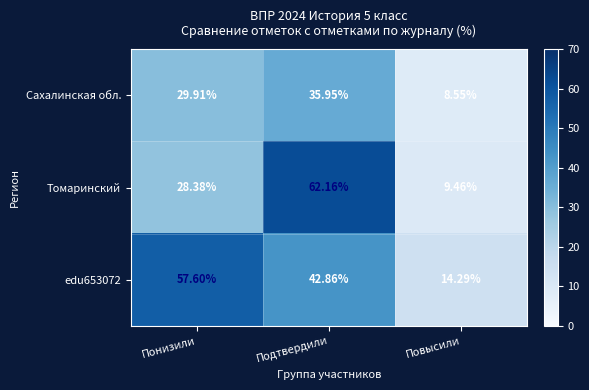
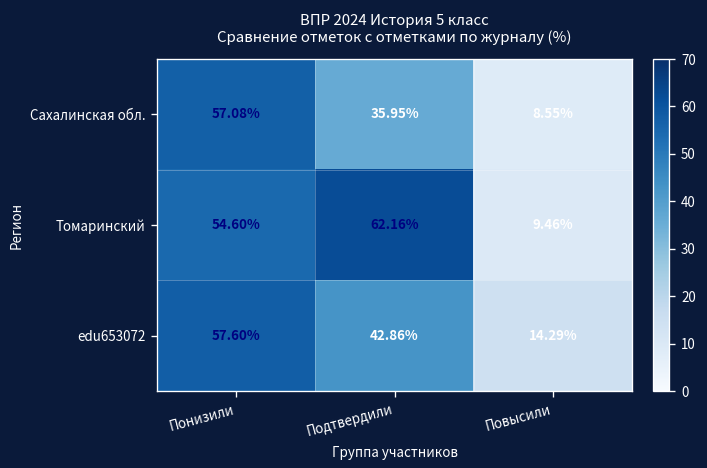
  {
    "Сахалинская обл.": {
-     "Понизили": "29.91%",
+     "Понизили": "57.08%",
      "Подтвердили": "35.95%"
    },
    "Томаринский": {
-     "Понизили": "28.38%",
+     "Понизили": "54.60%",
      "Подтвердили": "62.16%"
    },
    "edu653072": {
      "Понизили": "57.60%",
      "Подтвердили": "42.86%",
      "Повысили": "14.29%"
    }
  }
